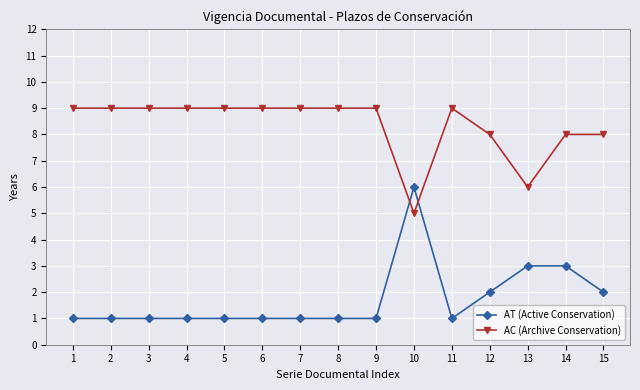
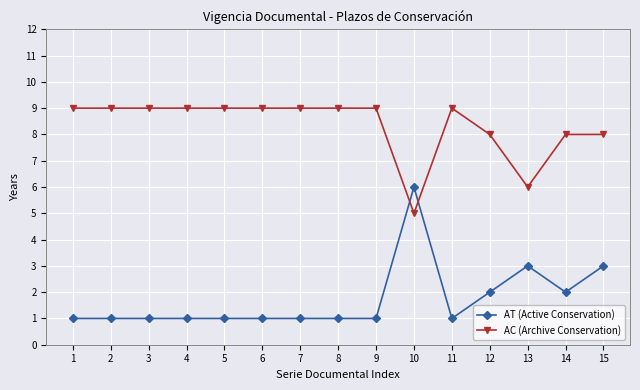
  {
    "AT (Active Conservation)": {
      "1": 1,
      "2": 1,
      "3": 1,
      "4": 1,
      "5": 1,
      "6": 1,
      "7": 1,
      "8": 1,
      "9": 1,
      "10": 6,
      "11": 1,
      "12": 2,
      "13": 3,
-     "14": 3,
-     "15": 2
+     "14": 2,
+     "15": 3
    },
    "AC (Archive Conservation)": {
      "1": 9,
      "2": 9,
      "3": 9,
      "4": 9,
      "5": 9,
      "6": 9,
      "7": 9,
      "8": 9,
      "9": 9,
      "10": 5,
      "11": 9,
      "12": 8,
      "13": 6,
      "14": 8,
      "15": 8
    }
  }
